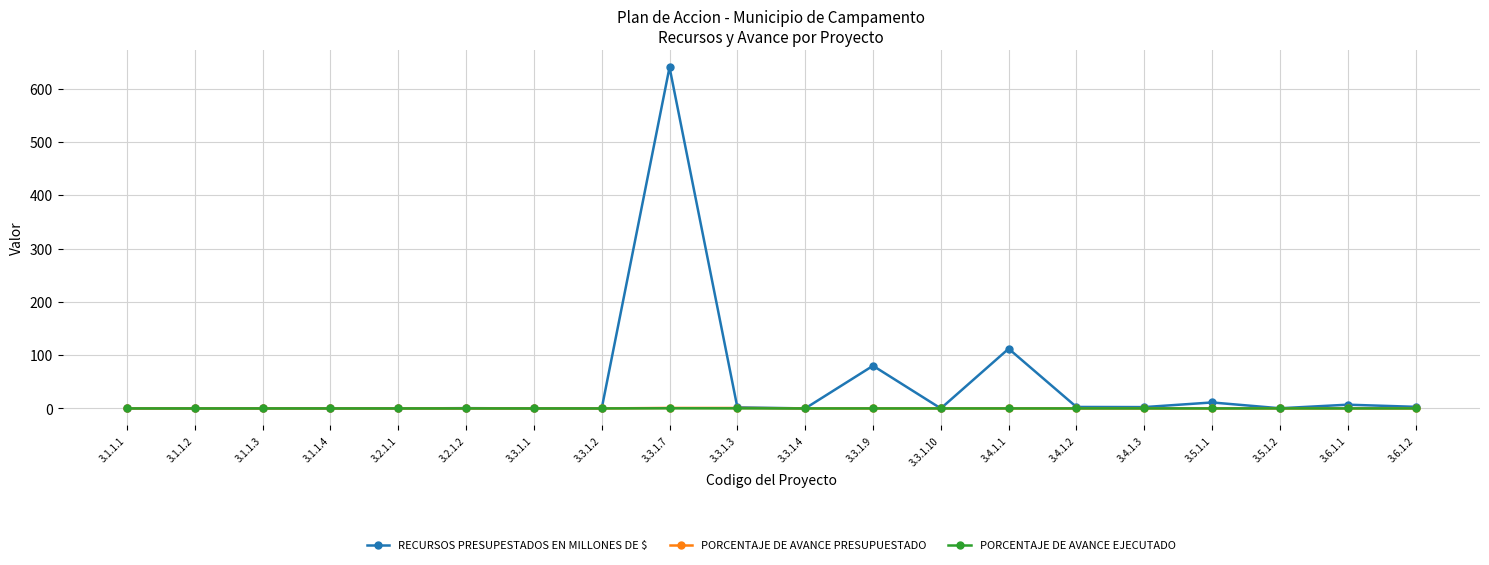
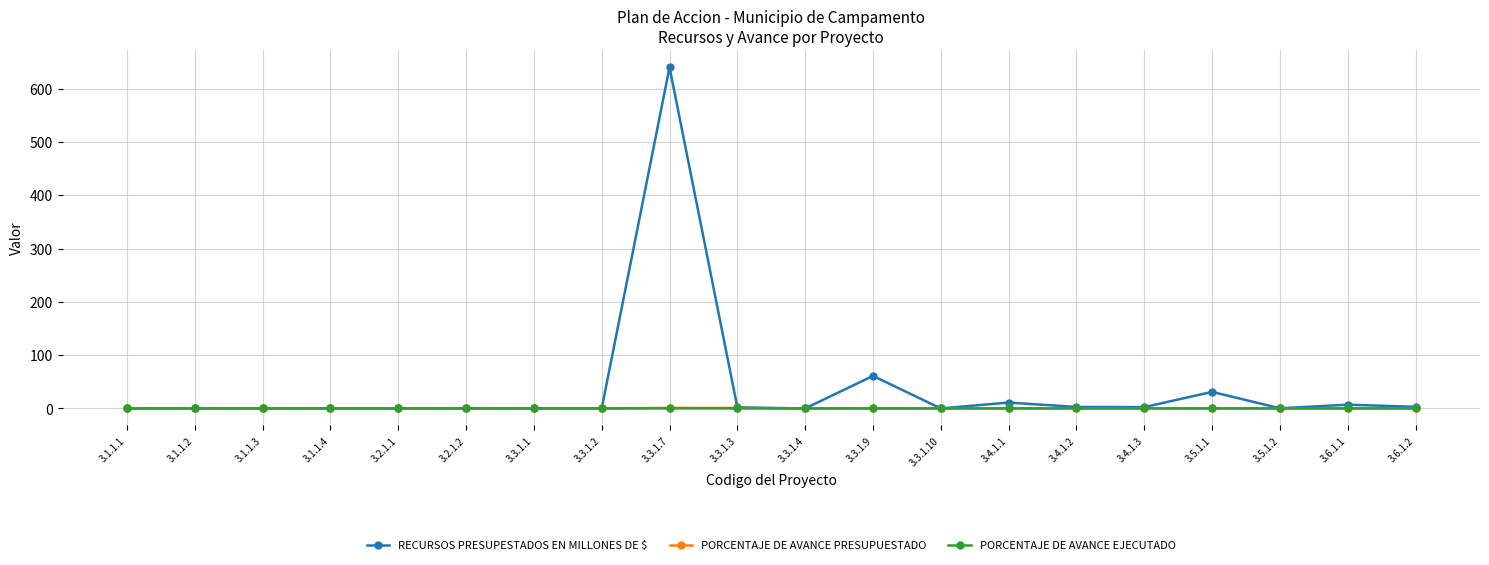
  {
    "RECURSOS PRESUPESTADOS EN MILLONES DE $": {
      "3.3.1.7": 640,
-     "3.3.1.9": 80,
-     "3.4.1.1": 110,
-     "3.5.1.1": 10,
+     "3.3.1.9": 60,
+     "3.4.1.1": 10,
+     "3.5.1.1": 30,
      "3.6.1.1": 10
    },
    "PORCENTAJE DE AVANCE EJECUTADO": {
      "3.3.1.7": 0,
      "3.3.1.9": 0,
      "3.4.1.1": 0,
      "3.5.1.1": 0,
      "3.6.1.1": 0
    }
  }
